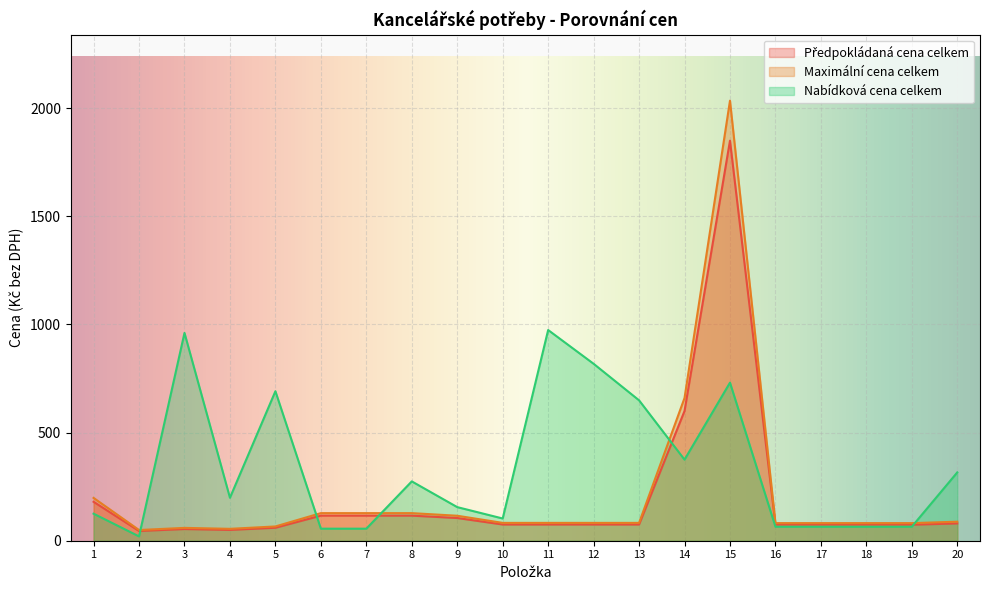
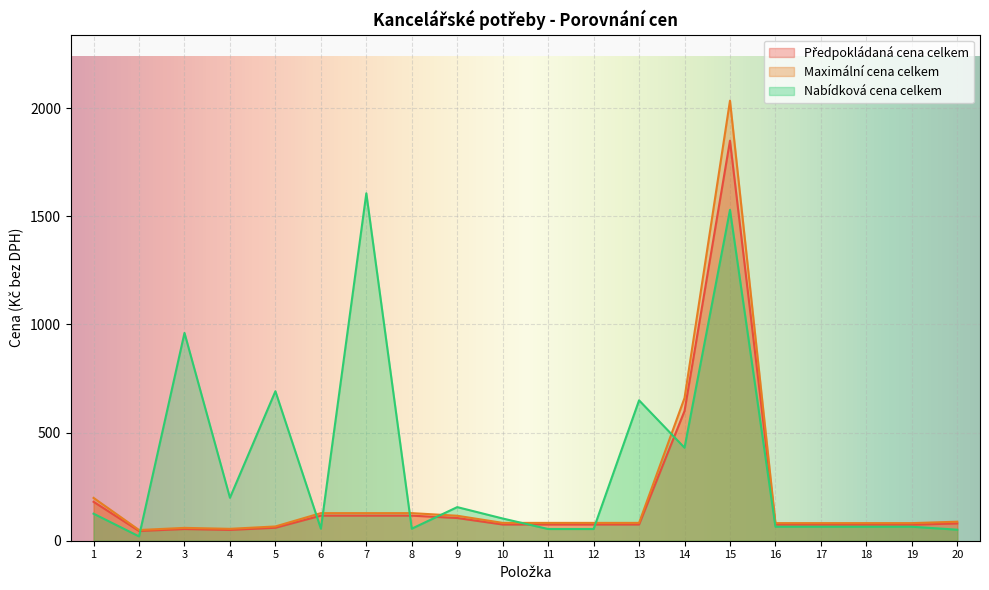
  {
    "Nabídková cena celkem": {
      "1": 130,
      "2": 20,
      "3": 960,
      "4": 200,
      "5": 690,
      "6": 60,
-     "7": 60,
-     "8": 270,
+     "7": 1610,
+     "8": 60,
      "9": 160,
      "10": 100,
-     "11": 970,
-     "12": 820,
+     "11": 50,
+     "12": 50,
      "13": 650,
-     "14": 380,
-     "15": 730,
-     "20": 320
+     "14": 430,
+     "15": 1530,
+     "20": 50
    }
  }
